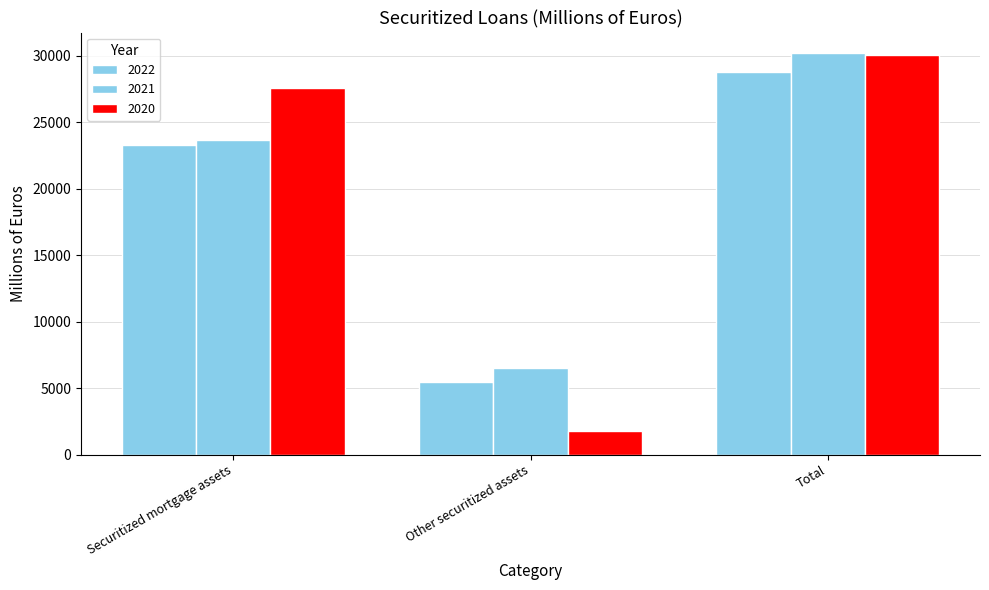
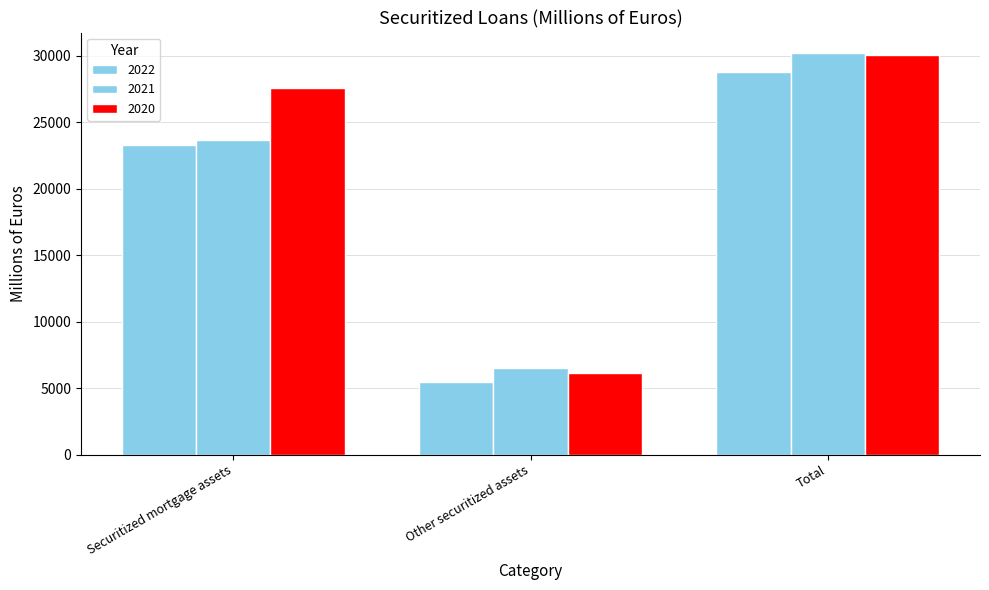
  {
    "2020": {
      "Securitized mortgage assets": 27600,
-     "Other securitized assets": 1800,
+     "Other securitized assets": 6100,
      "Total": 30100
    }
  }
